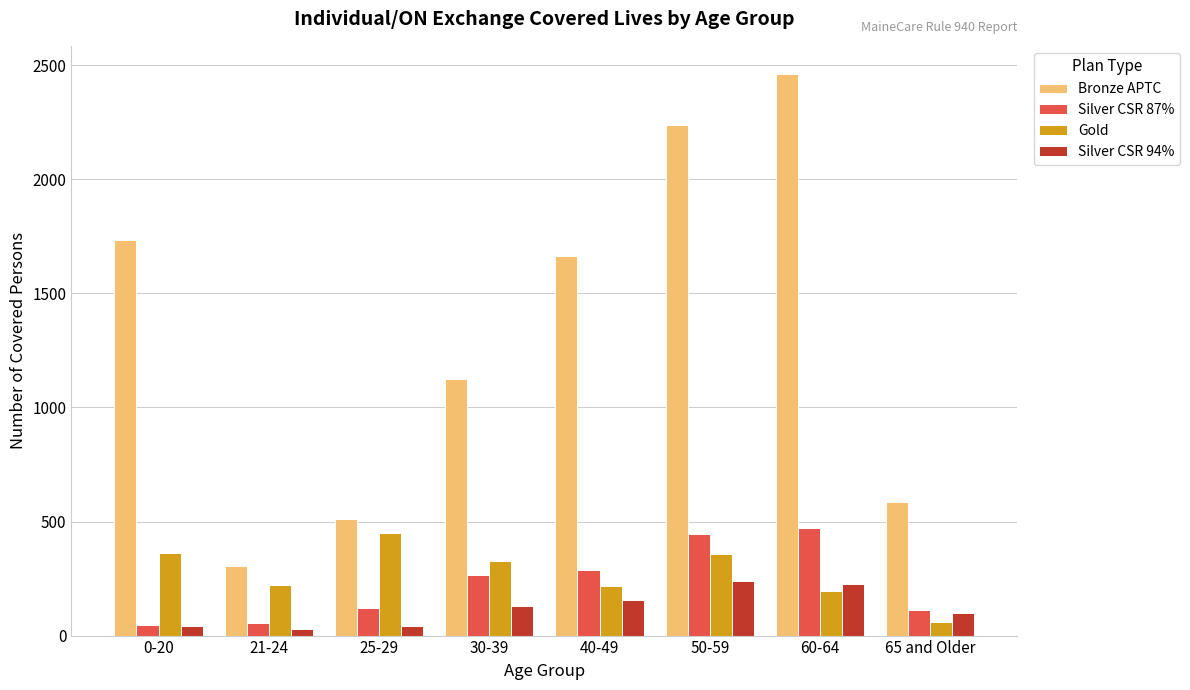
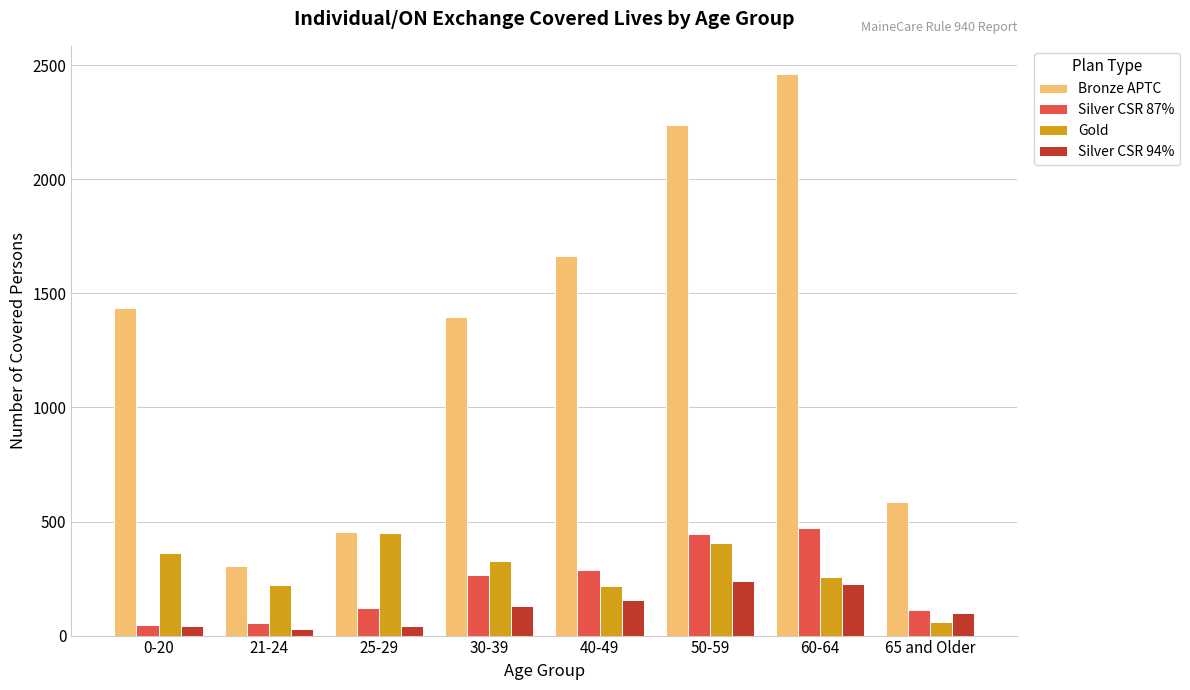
  {
    "Bronze APTC": {
-     "0-20": 1730,
+     "0-20": 1440,
      "21-24": 310,
-     "25-29": 510,
-     "30-39": 1130,
+     "25-29": 450,
+     "30-39": 1400,
      "40-49": 1660,
      "50-59": 2240,
      "60-64": 2460,
      "65 and Older": 580
    },
    "Gold": {
      "0-20": 360,
      "21-24": 220,
      "25-29": 450,
      "30-39": 330,
      "40-49": 220,
-     "50-59": 360,
-     "60-64": 200,
+     "50-59": 410,
+     "60-64": 260,
      "65 and Older": 60
    }
  }
